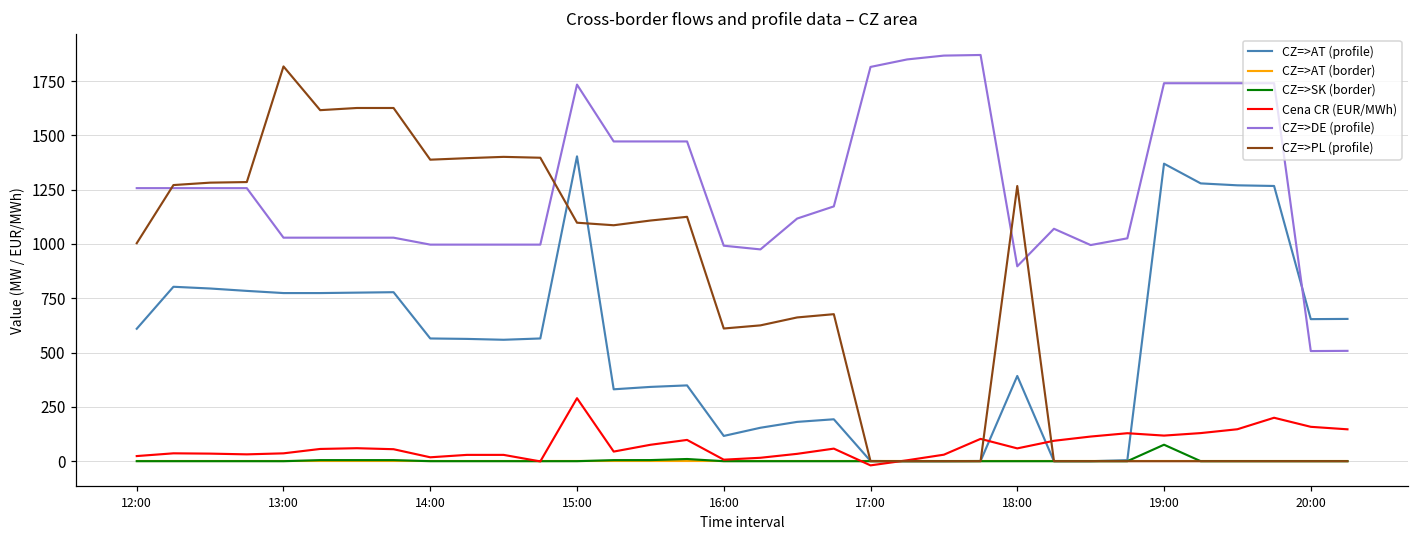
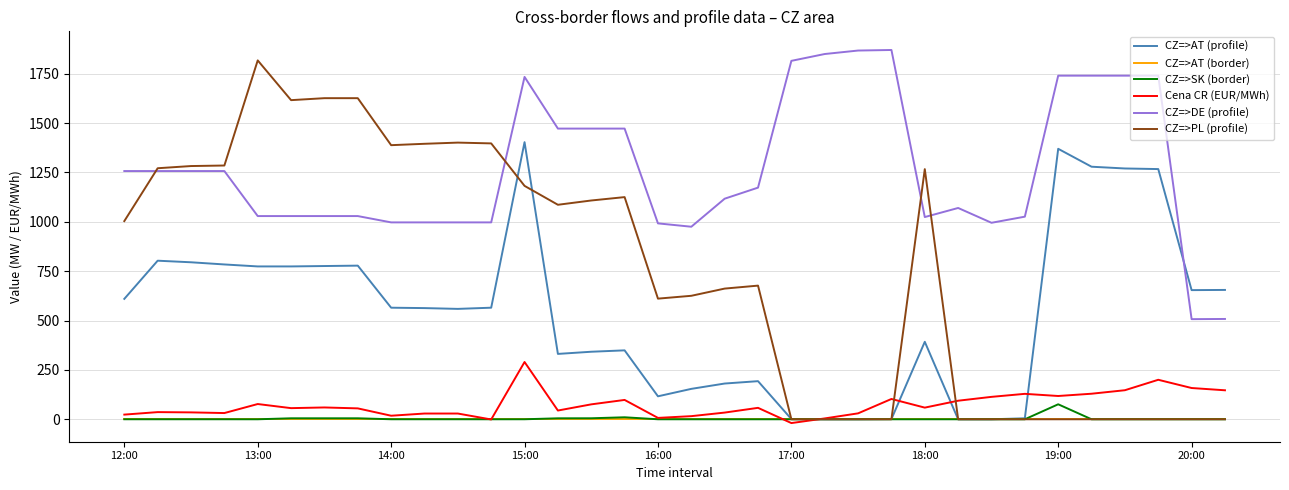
  {
    "CZ=>AT (profile)": {
      "12:00": 610,
      "13:00": 770,
      "14:00": 570,
      "15:00": 1400,
      "16:00": 120,
      "18:00": 390,
      "19:00": 1370,
      "20:00": 650
    },
    "CZ=>SK (border)": {
      "19:00": 80
    },
    "Cena CR (EUR/MWh)": {
      "12:00": 20,
-     "13:00": 40,
+     "13:00": 80,
      "14:00": 20,
      "15:00": 290,
      "17:00": -20,
      "18:00": 60,
      "19:00": 120,
      "20:00": 160
    },
    "CZ=>DE (profile)": {
      "12:00": 1260,
      "13:00": 1030,
      "14:00": 1000,
      "15:00": 1730,
      "16:00": 990,
      "17:00": 1820,
-     "18:00": 900,
+     "18:00": 1020,
      "19:00": 1740,
      "20:00": 510
    },
    "CZ=>PL (profile)": {
      "12:00": 1000,
      "13:00": 1820,
      "14:00": 1390,
-     "15:00": 1100,
+     "15:00": 1180,
      "16:00": 610,
      "18:00": 1270
    }
  }
